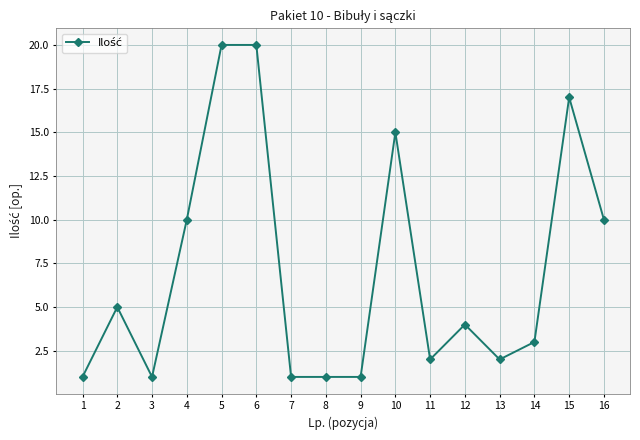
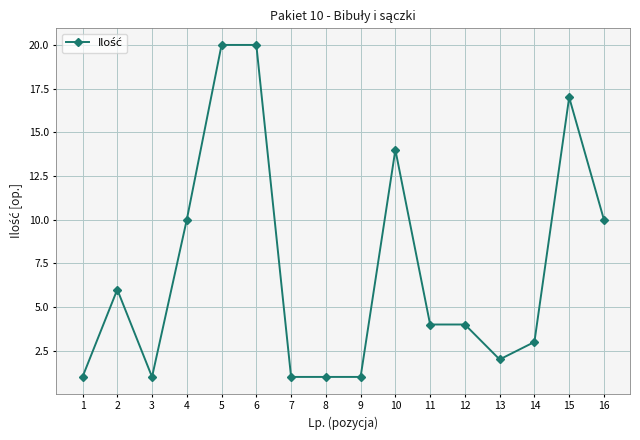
  {
    "1": 1,
-   "2": 5,
+   "2": 6,
    "3": 1,
    "4": 10,
    "5": 20,
    "6": 20,
    "7": 1,
    "8": 1,
    "9": 1,
-   "10": 15,
-   "11": 2,
+   "10": 14,
+   "11": 4,
    "12": 4,
    "13": 2,
    "14": 3,
    "15": 17,
    "16": 10
  }
